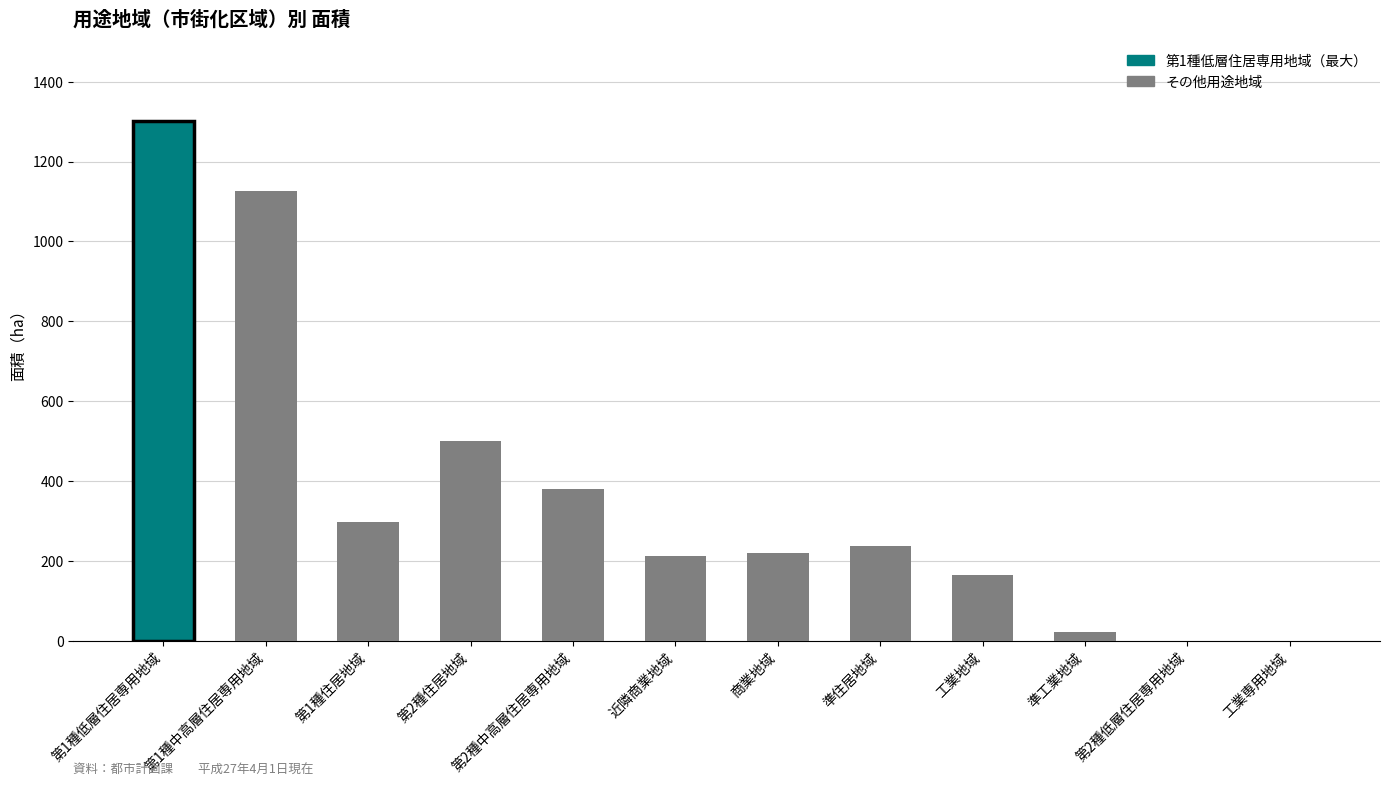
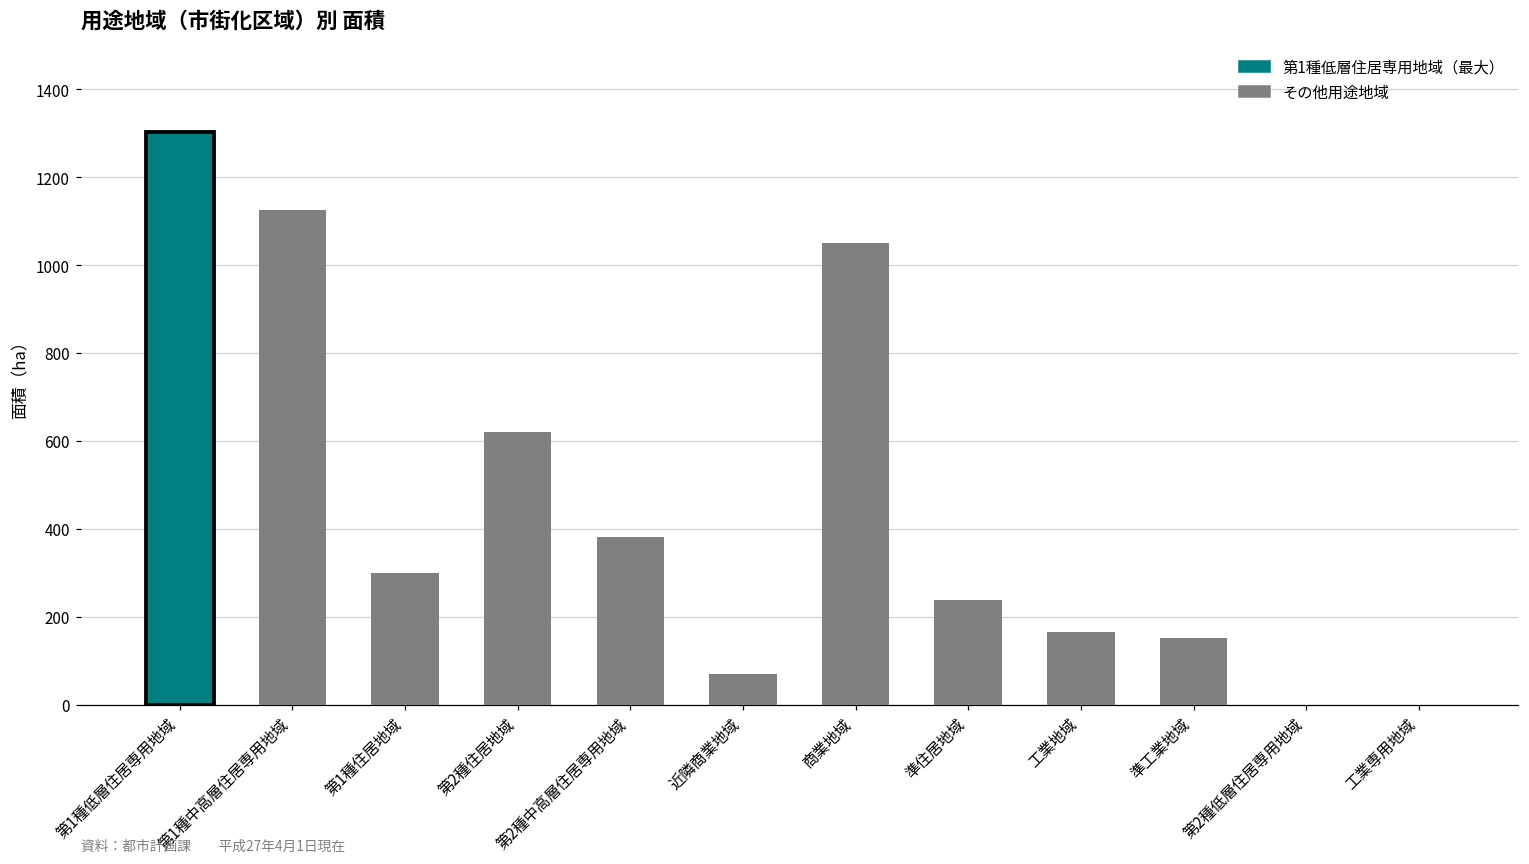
  {
    "第1種低層住居専用地域": 1300,
    "第1種中高層住居専用地域": 1130,
    "第1種住居地域": 300,
-   "第2種住居地域": 500,
+   "第2種住居地域": 620,
    "第2種中高層住居専用地域": 380,
-   "近隣商業地域": 210,
-   "商業地域": 220,
+   "近隣商業地域": 70,
+   "商業地域": 1050,
    "準住居地域": 240,
    "工業地域": 170,
-   "準工業地域": 20,
+   "準工業地域": 150,
    "第2種低層住居専用地域": 0,
    "工業専用地域": 0
  }
